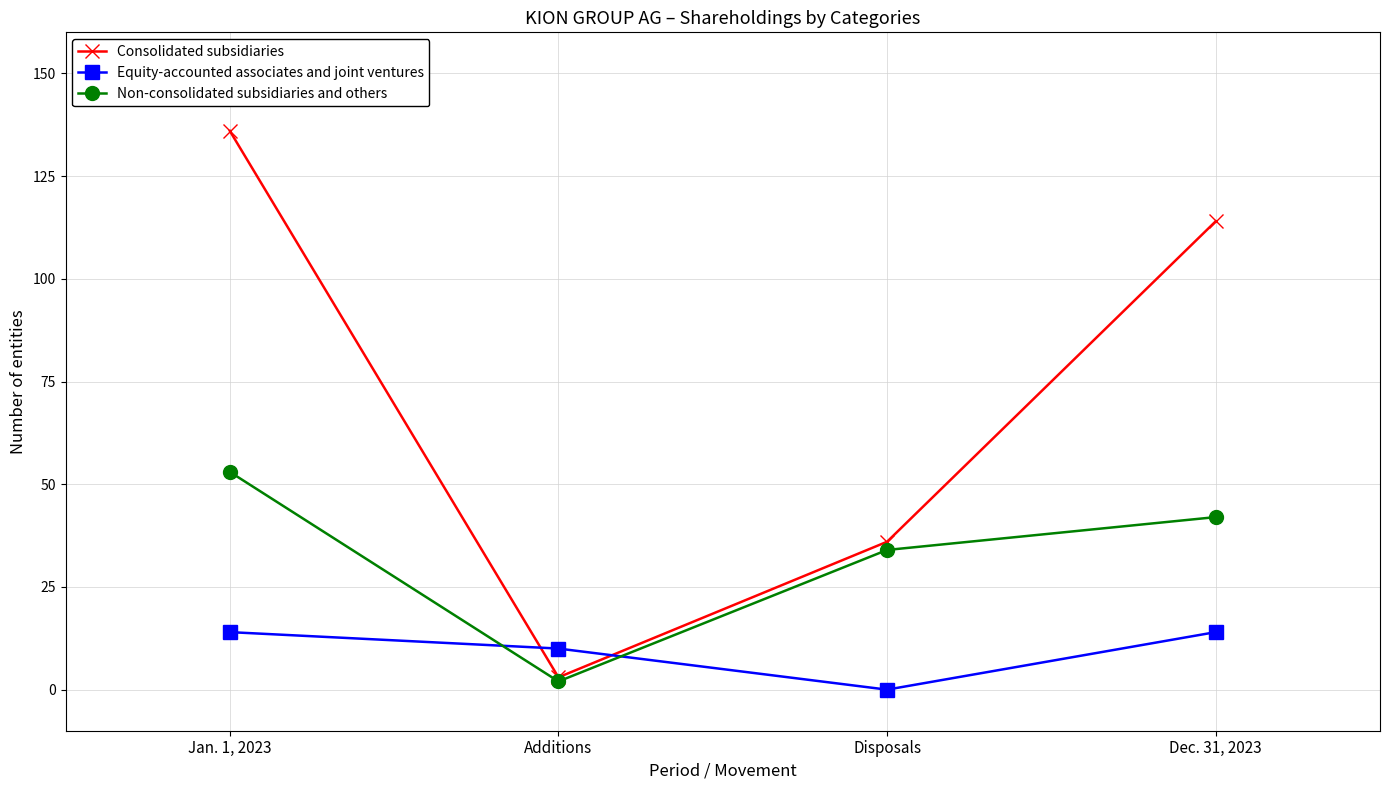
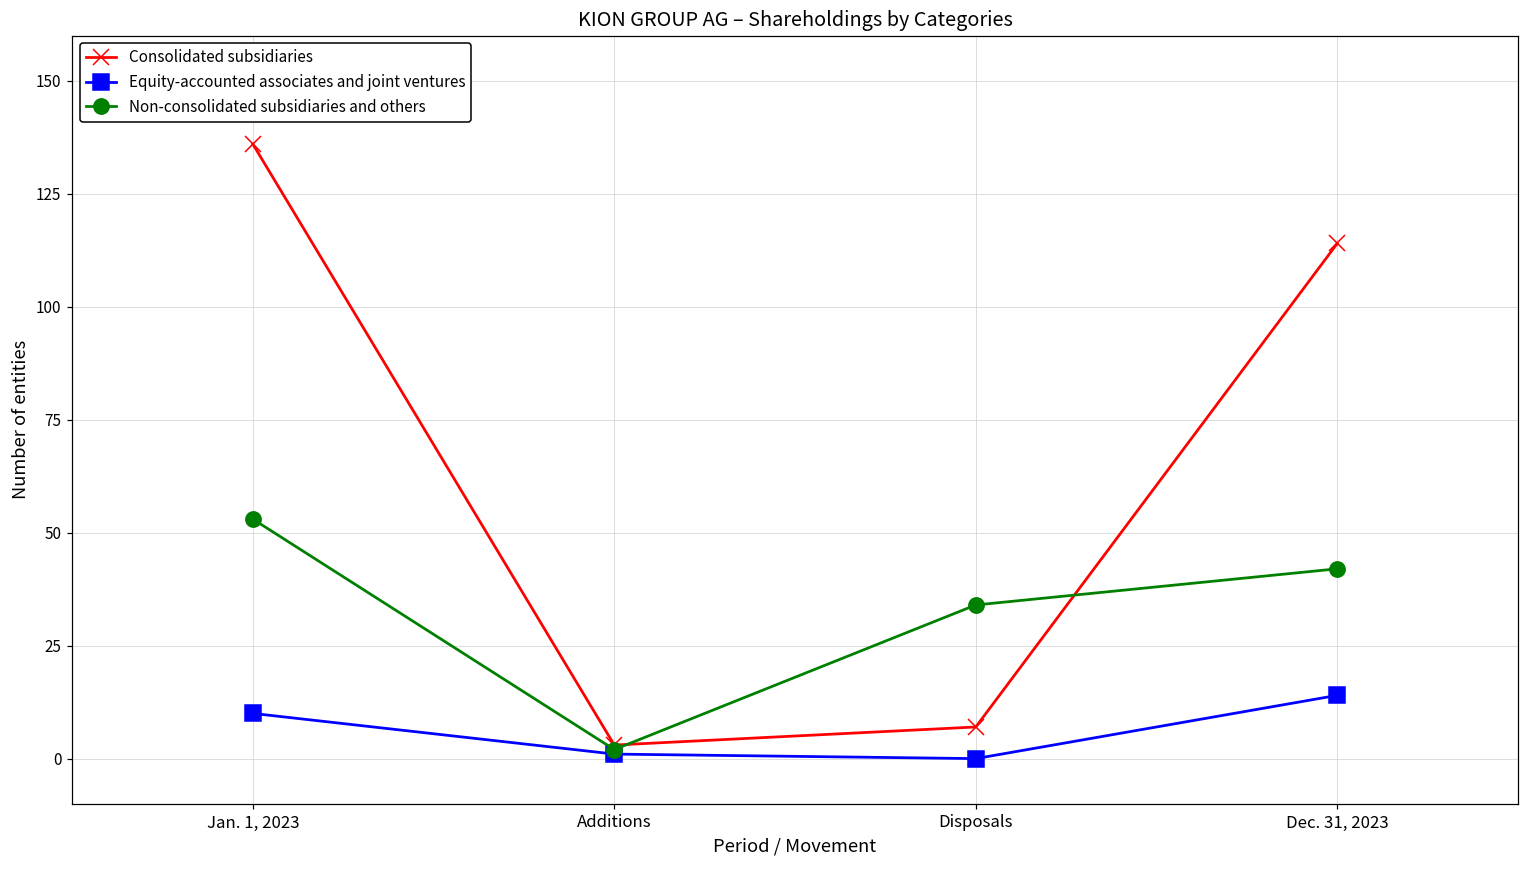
  {
    "Consolidated subsidiaries": {
      "Jan. 1, 2023": 136,
      "Additions": 3,
-     "Disposals": 36,
+     "Disposals": 7,
      "Dec. 31, 2023": 114
    },
    "Equity-accounted associates and joint ventures": {
-     "Jan. 1, 2023": 14,
-     "Additions": 10,
+     "Jan. 1, 2023": 10,
+     "Additions": 1,
      "Disposals": 0,
      "Dec. 31, 2023": 14
    },
    "Non-consolidated subsidiaries and others": {
      "Jan. 1, 2023": 53,
      "Additions": 2,
      "Disposals": 34,
      "Dec. 31, 2023": 42
    }
  }
